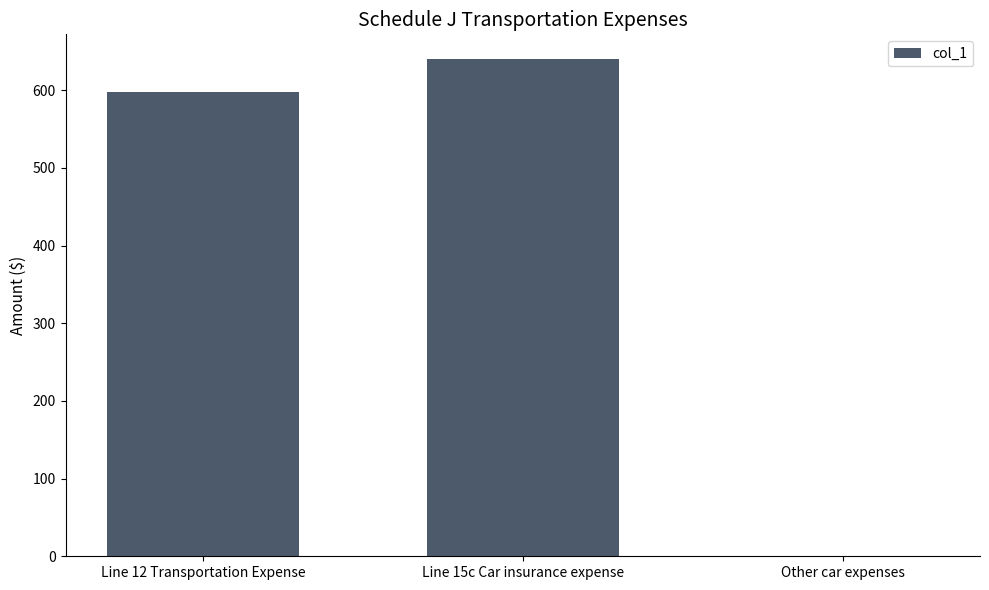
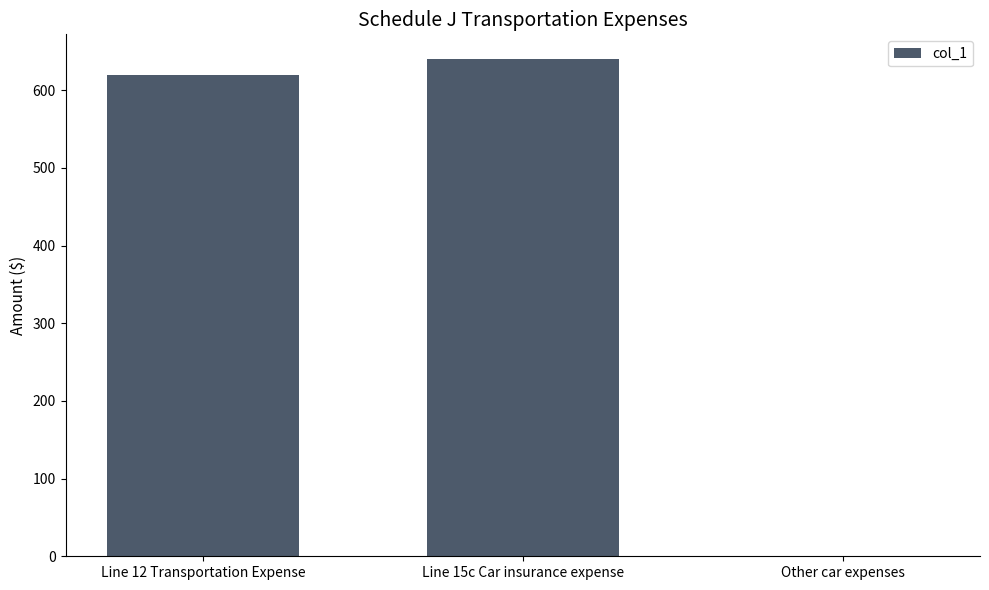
  {
-   "Line 12 Transportation Expense": 600,
+   "Line 12 Transportation Expense": 620,
    "Line 15c Car insurance expense": 640,
    "Other car expenses": 0
  }
